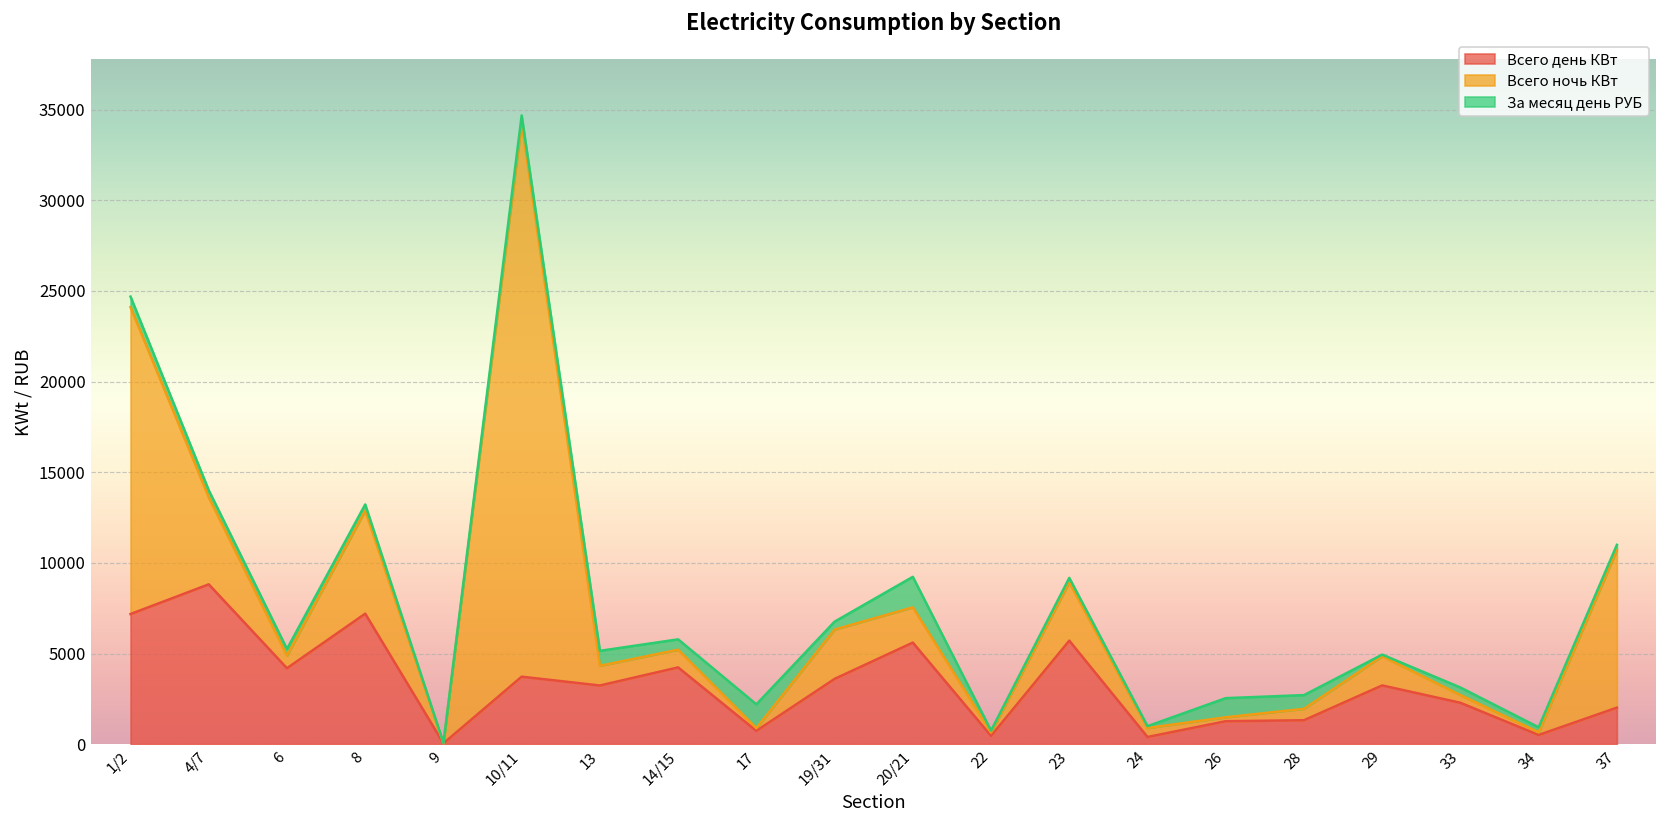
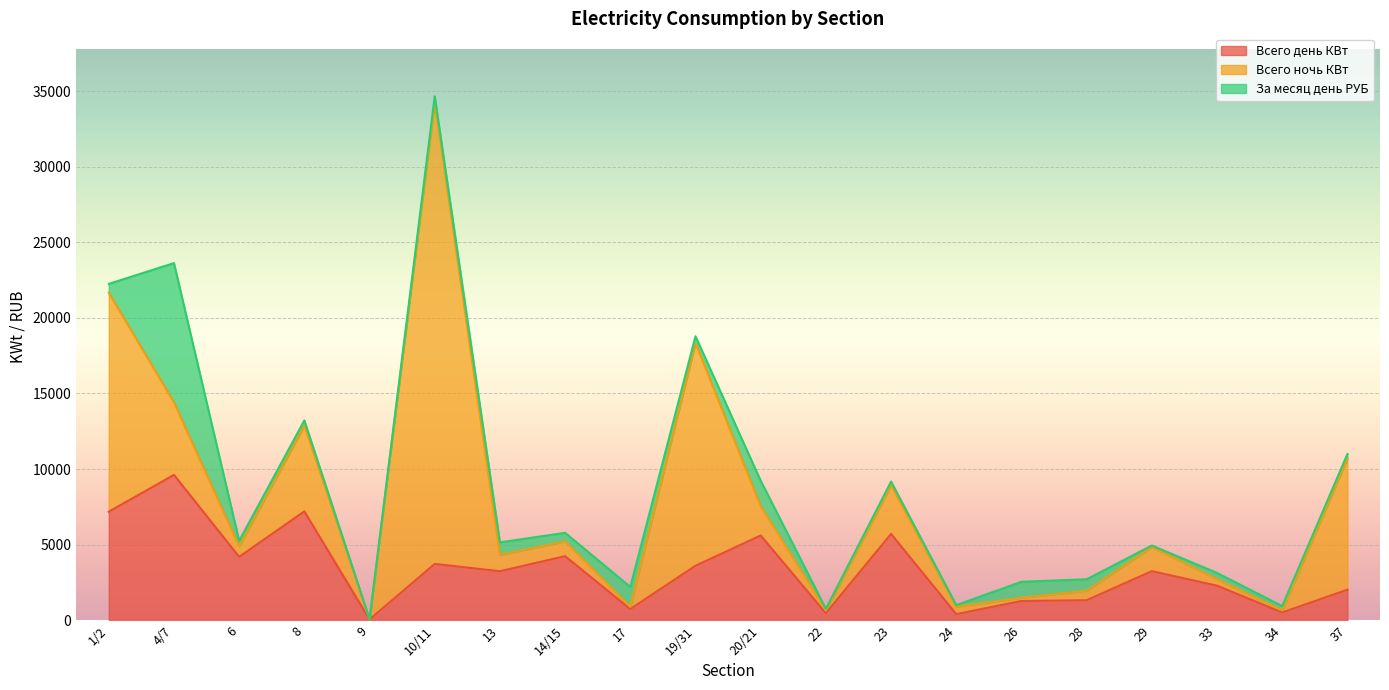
  {
    "Всего день КВт": {
      "1/2": 7200,
-     "4/7": 8800,
+     "4/7": 9600,
      "6": 4200,
      "8": 7200,
      "10/11": 3700,
      "13": 3200,
      "14/15": 4200,
      "19/31": 3600,
      "20/21": 5600,
      "22": 500,
      "23": 5700,
      "24": 400,
      "26": 1300,
      "28": 1300,
      "29": 3200,
      "33": 2300,
      "37": 2000
    },
    "Всего ночь КВт": {
-     "1/2": 16900,
+     "1/2": 14500,
      "4/7": 4800,
      "6": 700,
      "8": 5700,
      "10/11": 30600,
      "13": 1100,
      "14/15": 1000,
-     "19/31": 2700,
+     "19/31": 14700,
      "20/21": 1900,
      "23": 3200,
      "26": 200,
      "28": 600,
      "33": 400,
      "37": 8700
    },
    "За месяц день РУБ": {
      "1/2": 600,
-     "4/7": 400,
+     "4/7": 9200,
      "6": 400,
      "8": 300,
      "10/11": 400,
      "13": 800,
      "14/15": 600,
      "17": 1300,
      "19/31": 400,
      "20/21": 1700,
      "23": 200,
      "26": 1100,
      "28": 800,
      "33": 400,
      "34": 300,
      "37": 300
    }
  }
